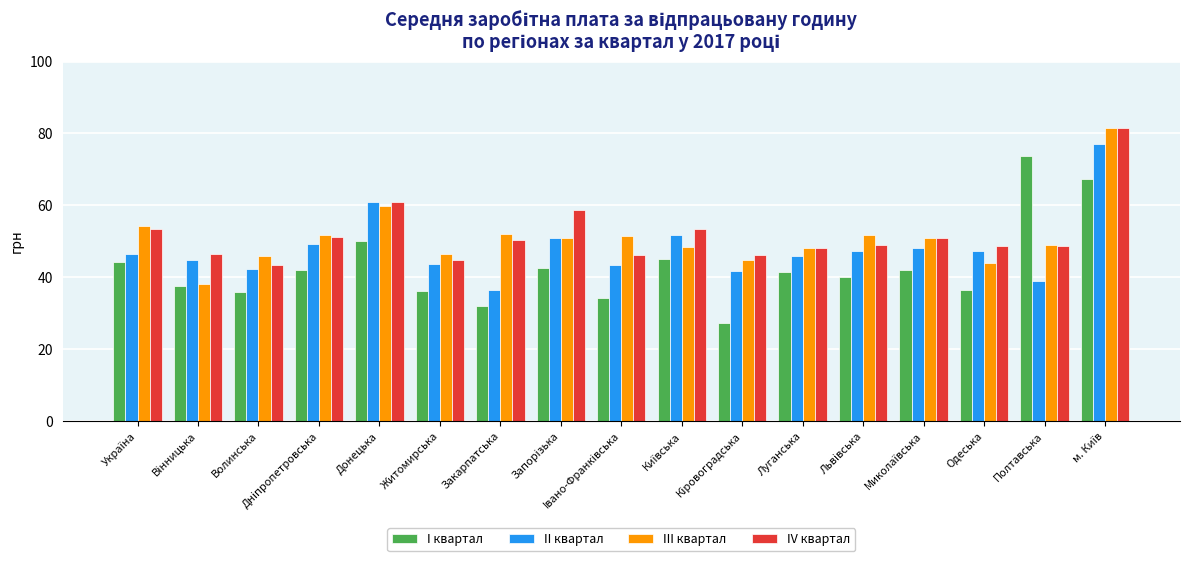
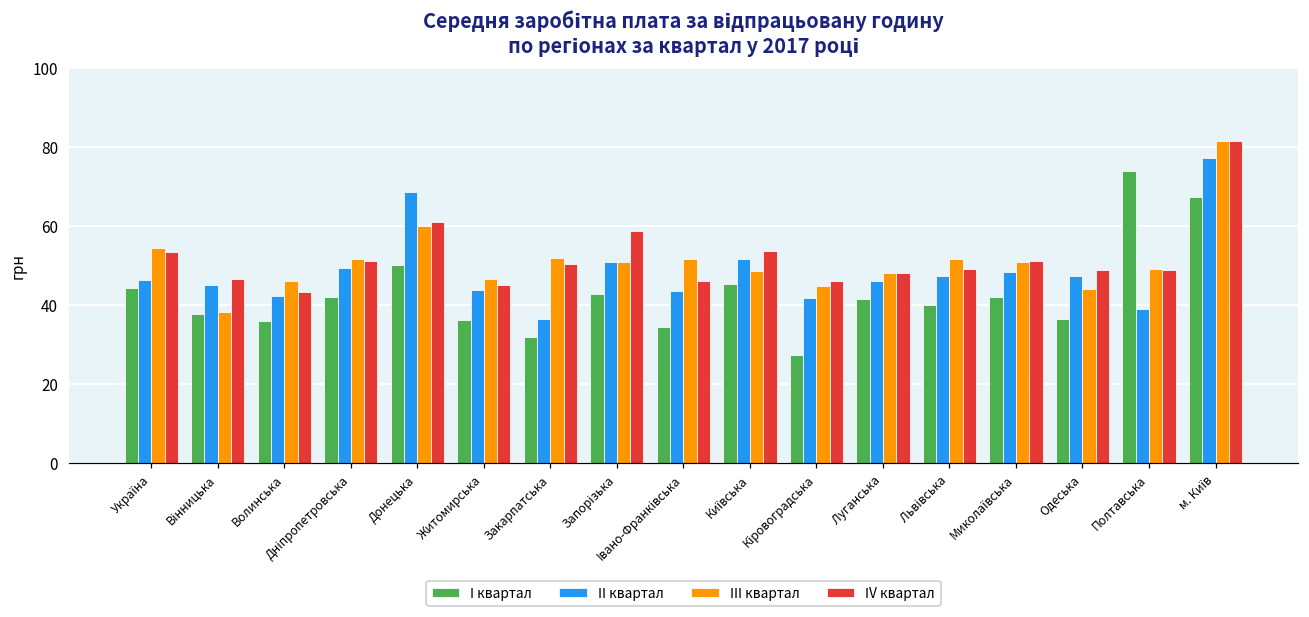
  {
    "І квартал": {
      "Україна": 44,
      "Вінницька": 38,
      "Волинська": 36,
      "Дніпропетровська": 42,
      "Донецька": 50,
      "Житомирська": 36,
      "Закарпатська": 32,
      "Запорізька": 43,
      "Івано-Франківська": 34,
      "Київська": 45,
      "Кіровоградська": 27,
      "Луганська": 41,
      "Львівська": 40,
      "Миколаївська": 42,
      "Одеська": 36,
      "Полтавська": 74,
      "м. Київ": 67
    },
    "ІІ квартал": {
      "Україна": 46,
      "Вінницька": 45,
      "Волинська": 42,
      "Дніпропетровська": 49,
-     "Донецька": 61,
+     "Донецька": 69,
      "Житомирська": 44,
      "Закарпатська": 36,
      "Запорізька": 51,
      "Івано-Франківська": 43,
      "Київська": 52,
      "Кіровоградська": 42,
      "Луганська": 46,
      "Львівська": 47,
      "Миколаївська": 48,
      "Одеська": 47,
      "Полтавська": 39,
      "м. Київ": 77
    },
    "ІІІ квартал": {
      "Україна": 54,
      "Вінницька": 38,
      "Волинська": 46,
      "Дніпропетровська": 52,
      "Донецька": 60,
      "Житомирська": 47,
      "Закарпатська": 52,
      "Запорізька": 51,
      "Івано-Франківська": 52,
      "Київська": 49,
      "Кіровоградська": 45,
      "Луганська": 48,
      "Львівська": 52,
      "Миколаївська": 51,
      "Одеська": 44,
      "Полтавська": 49,
      "м. Київ": 81
    },
    "ІV квартал": {
      "Україна": 53,
      "Вінницька": 47,
      "Волинська": 43,
      "Дніпропетровська": 51,
      "Донецька": 61,
      "Житомирська": 45,
      "Закарпатська": 50,
      "Запорізька": 59,
      "Івано-Франківська": 46,
      "Київська": 54,
      "Кіровоградська": 46,
      "Луганська": 48,
      "Львівська": 49,
      "Миколаївська": 51,
      "Одеська": 49,
      "Полтавська": 49,
      "м. Київ": 82
    }
  }
